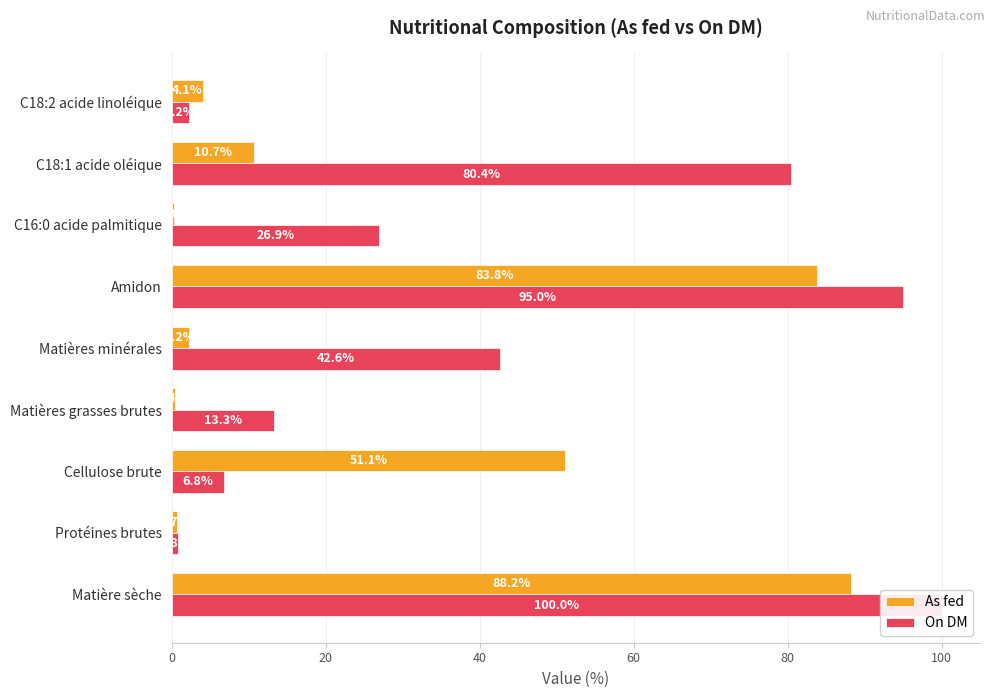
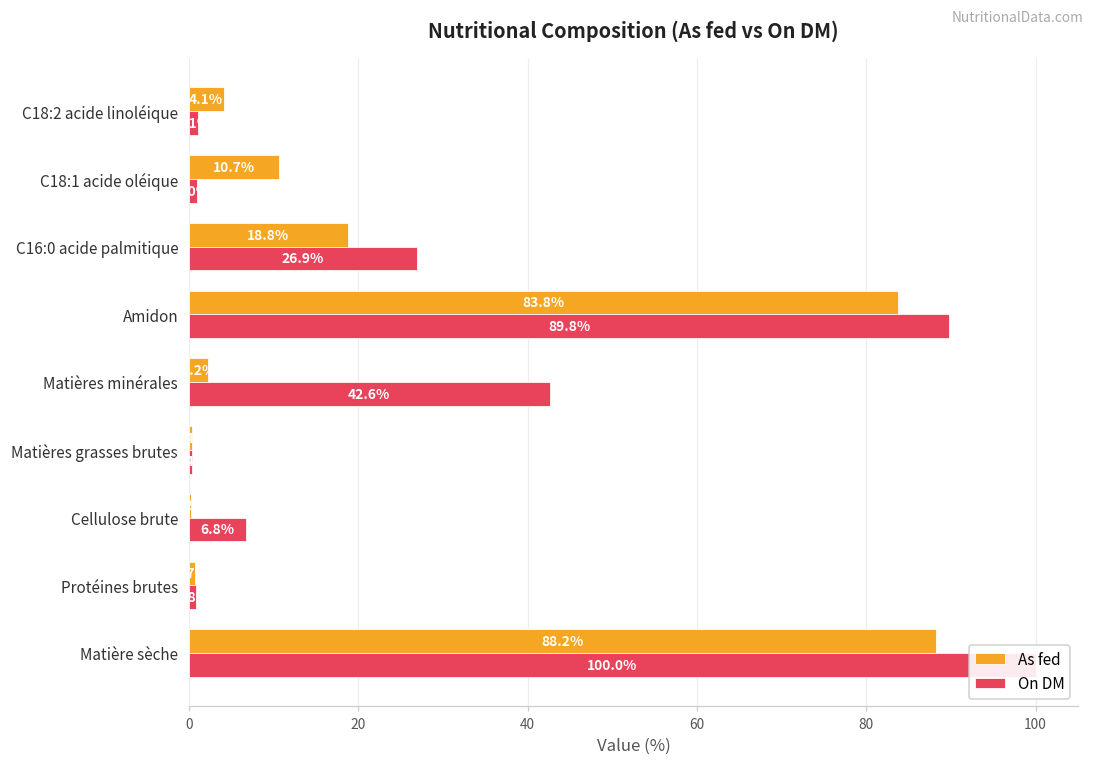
  {
    "As fed": {
-     "C16:0 acide palmitique": "0",
+     "C16:0 acide palmitique": "19",
      "Matières minérales": "2",
      "Matières grasses brutes": "0",
-     "Cellulose brute": "51",
+     "Cellulose brute": "0",
      "Protéines brutes": "1"
    },
    "On DM": {
-     "C18:2 acide linoléique": "2",
-     "C18:1 acide oléique": "80",
+     "C18:2 acide linoléique": "1",
+     "C18:1 acide oléique": "1",
      "C16:0 acide palmitique": "26.9%",
-     "Amidon": "95.0%",
+     "Amidon": "89.8%",
      "Matières minérales": "42.6%",
-     "Matières grasses brutes": "13",
+     "Matières grasses brutes": "0",
      "Cellulose brute": "6.8%"
    }
  }
